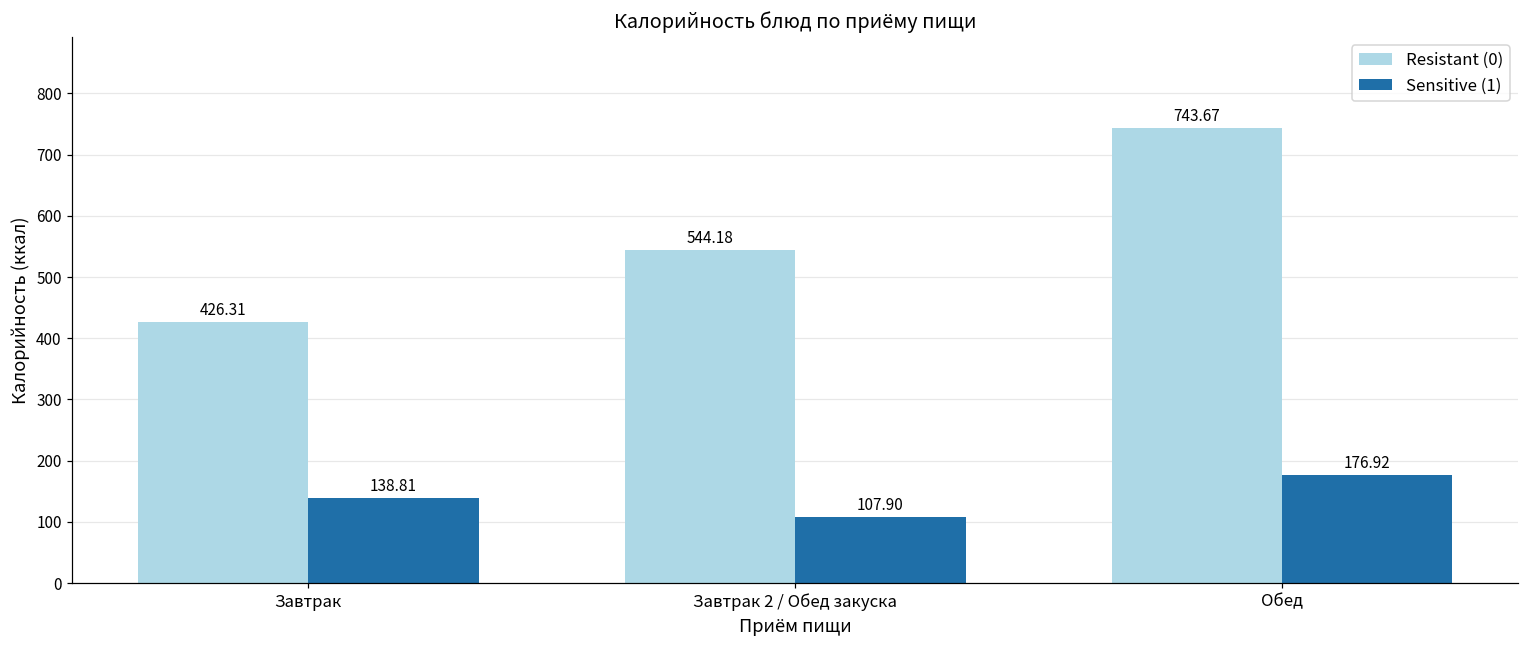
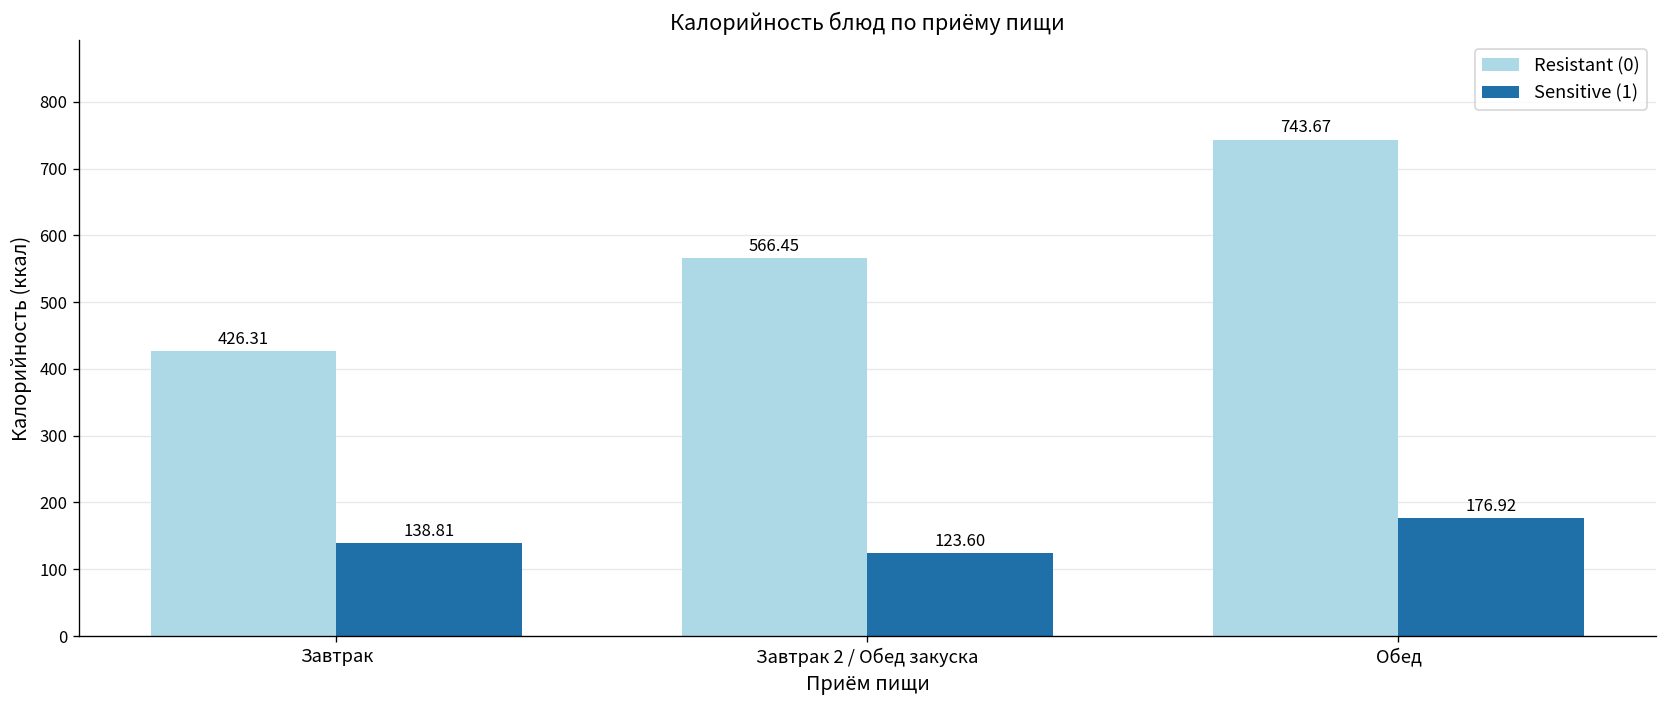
  {
    "Resistant (0)": {
      "Завтрак": 426.31,
-     "Завтрак 2 / Обед закуска": 544.18,
+     "Завтрак 2 / Обед закуска": 566.45,
      "Обед": 743.67
    },
    "Sensitive (1)": {
      "Завтрак": 138.81,
-     "Завтрак 2 / Обед закуска": 107.90,
+     "Завтрак 2 / Обед закуска": 123.60,
      "Обед": 176.92
    }
  }
